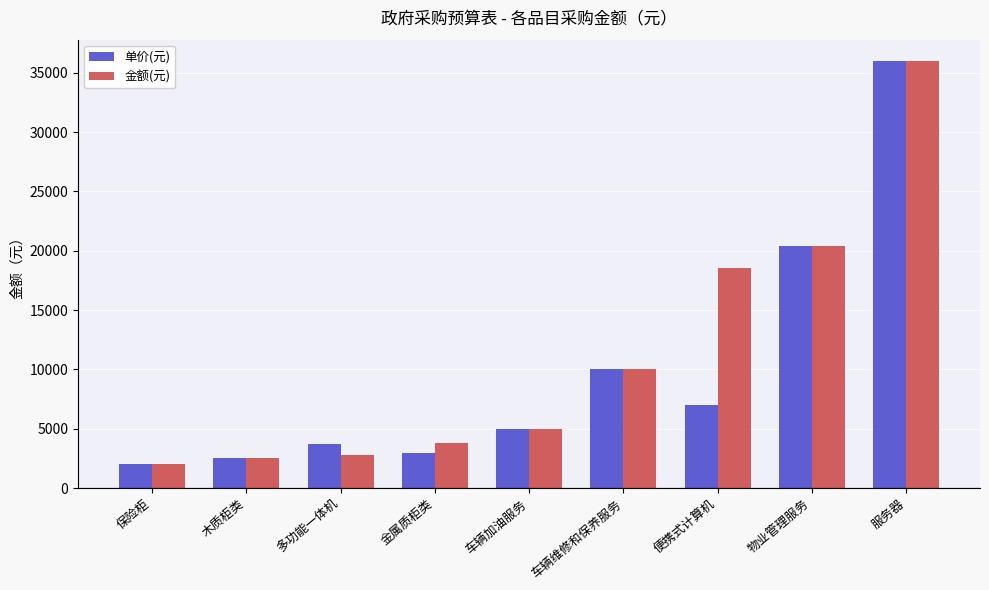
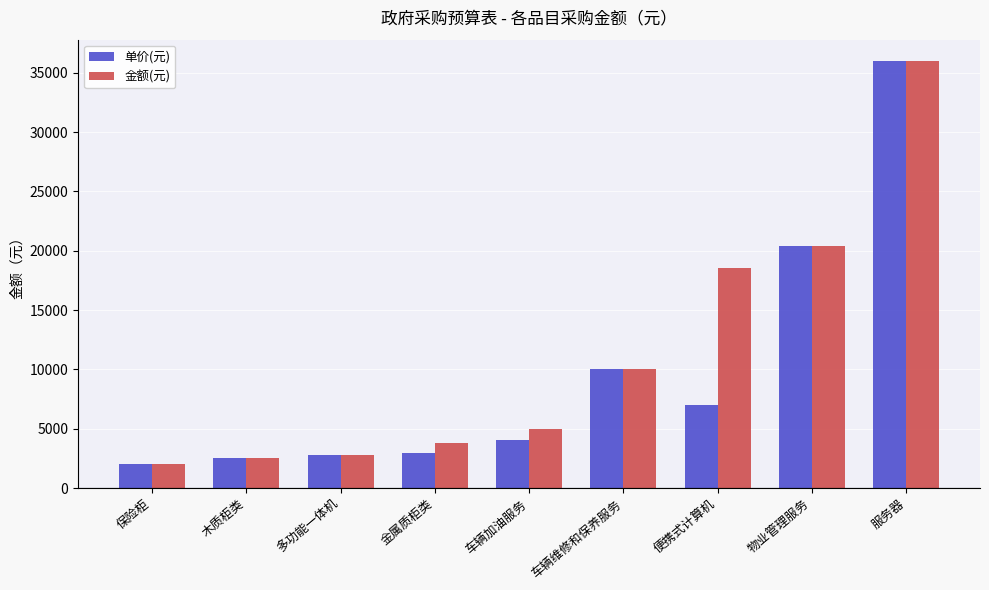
  {
    "单价(元)": {
      "保险柜": 2000,
      "木质柜类": 2500,
-     "多功能一体机": 3700,
+     "多功能一体机": 2800,
      "金属质柜类": 2900,
-     "车辆加油服务": 5000,
+     "车辆加油服务": 4100,
      "车辆维修和保养服务": 10000,
      "便携式计算机": 7000,
      "物业管理服务": 20400,
      "服务器": 36000
    },
    "金额(元)": {
      "保险柜": 2000,
      "木质柜类": 2500,
      "多功能一体机": 2800,
      "金属质柜类": 3800,
      "车辆加油服务": 5000,
      "车辆维修和保养服务": 10000,
      "便携式计算机": 18600,
      "物业管理服务": 20400,
      "服务器": 36000
    }
  }
